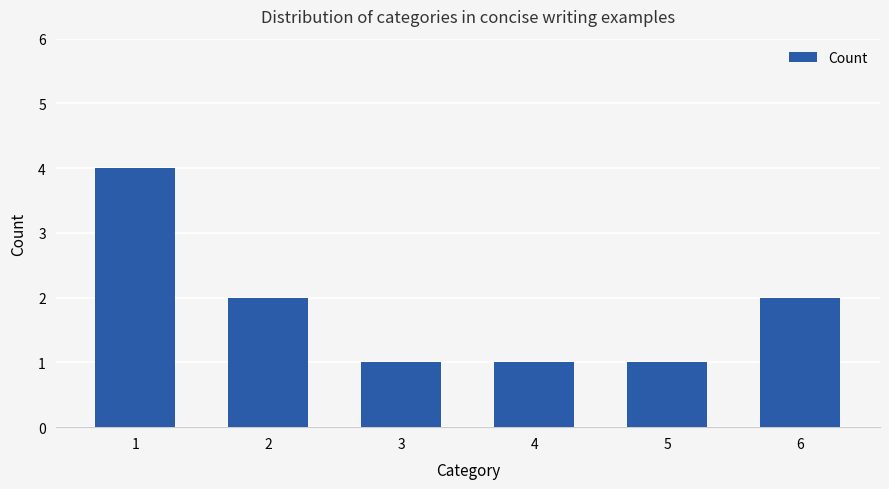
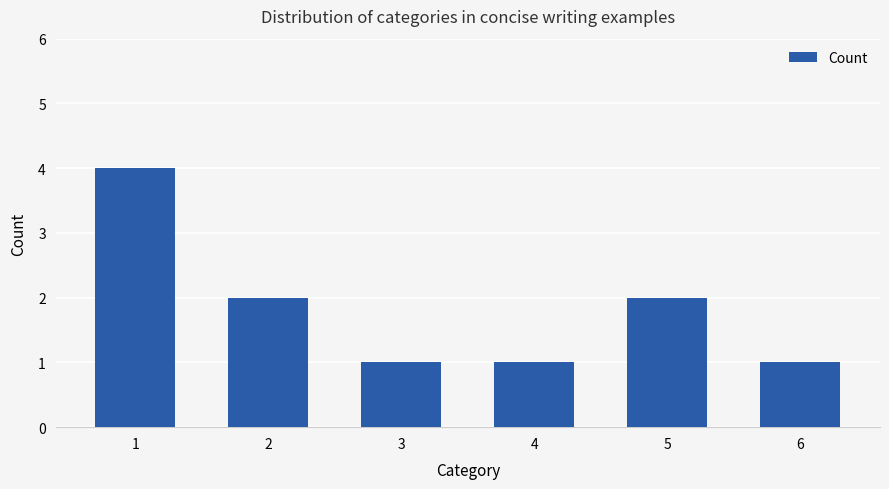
  {
    "1": 4,
    "2": 2,
    "3": 1,
    "4": 1,
-   "5": 1,
-   "6": 2
+   "5": 2,
+   "6": 1
  }
